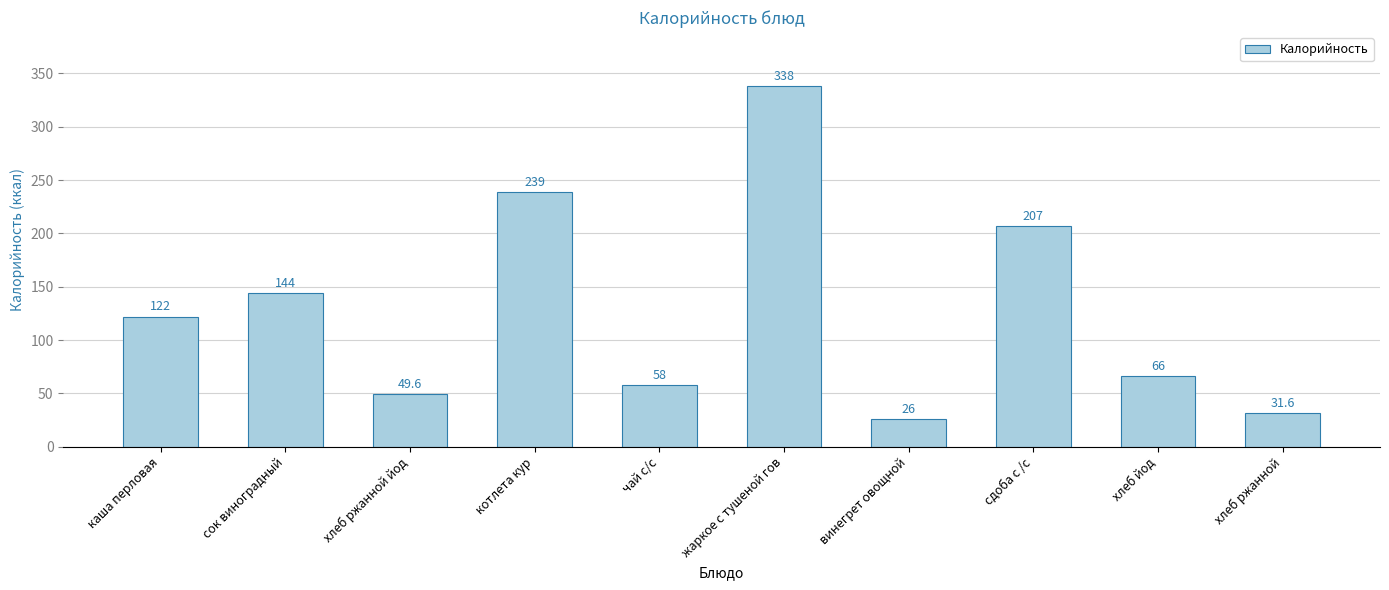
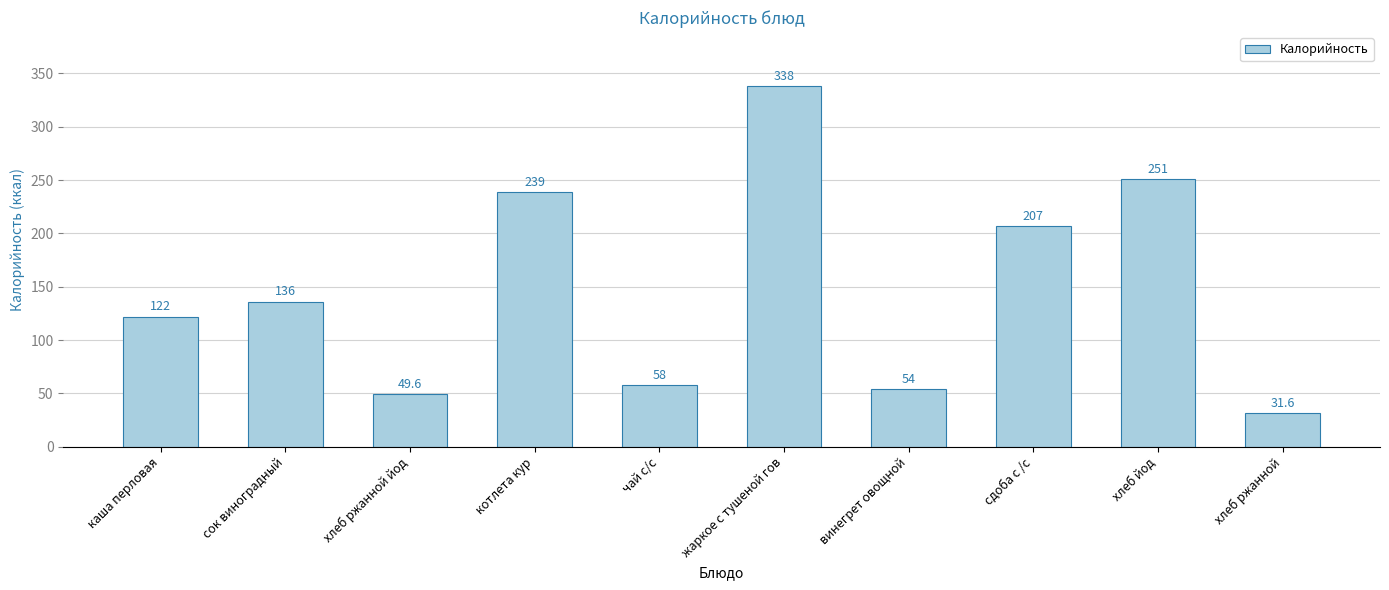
  {
    "каша перловая": 122,
-   "сок виноградный": 144,
+   "сок виноградный": 136,
    "хлеб ржанной йод": 49.6,
    "котлета кур": 239,
    "чай с/с": 58,
    "жаркое с тушеной гов": 338,
-   "винегрет овощной": 26,
+   "винегрет овощной": 54,
    "сдоба с /с": 207,
-   "хлеб йод": 66,
+   "хлеб йод": 251,
    "хлеб ржанной": 31.6
  }
